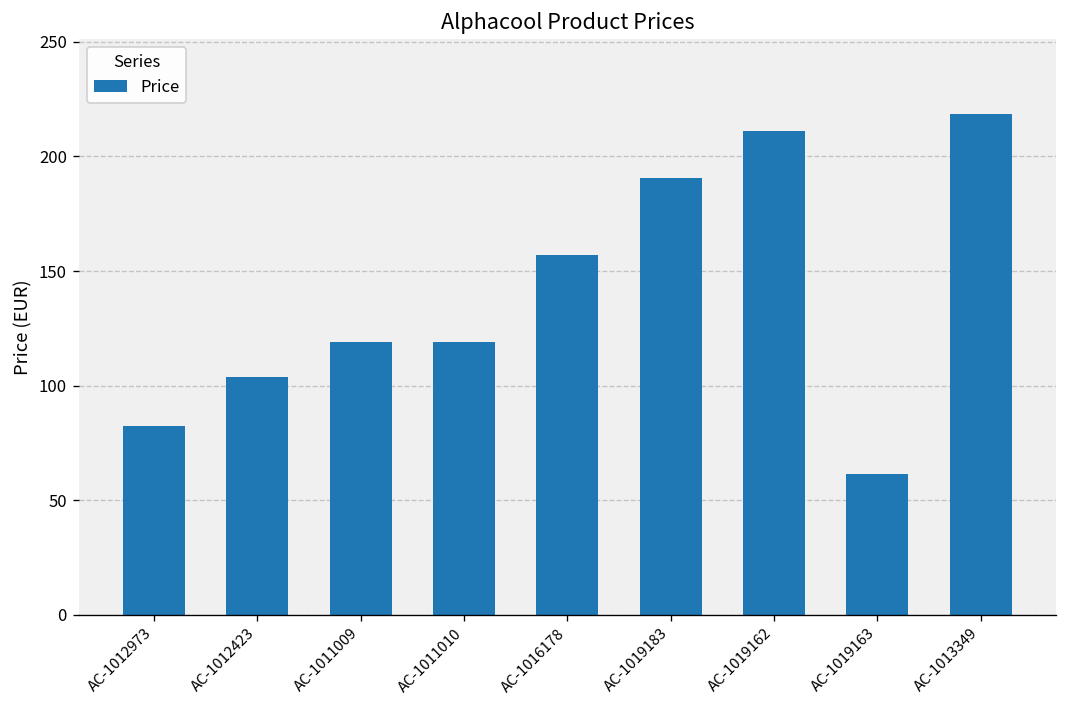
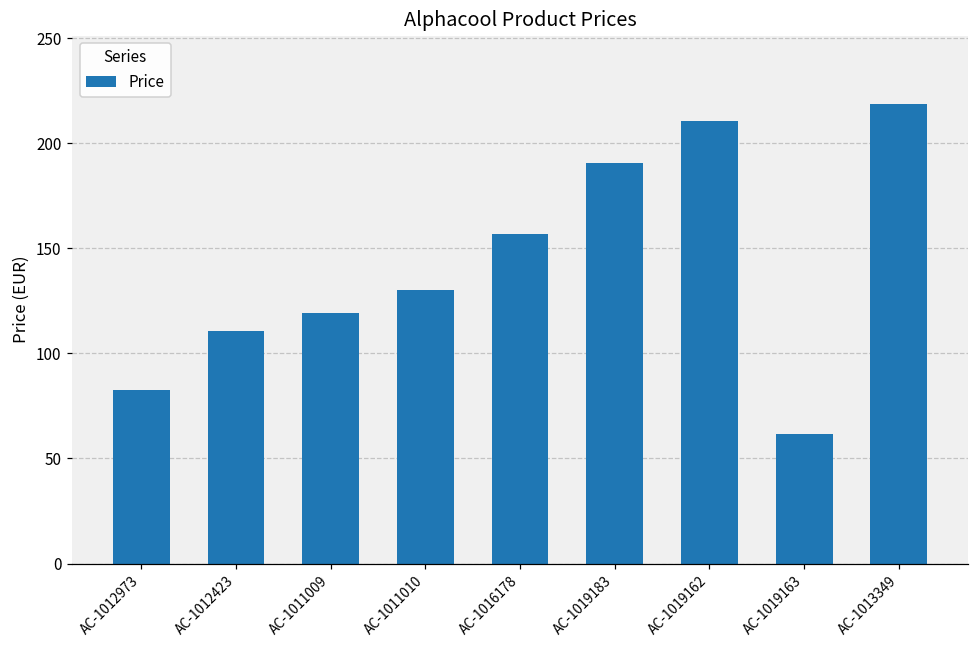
  {
    "AC-1012973": 83,
-   "AC-1012423": 104,
+   "AC-1012423": 111,
    "AC-1011009": 119,
-   "AC-1011010": 119,
+   "AC-1011010": 130,
    "AC-1016178": 157,
    "AC-1019183": 191,
    "AC-1019162": 211,
    "AC-1019163": 62,
    "AC-1013349": 219
  }
